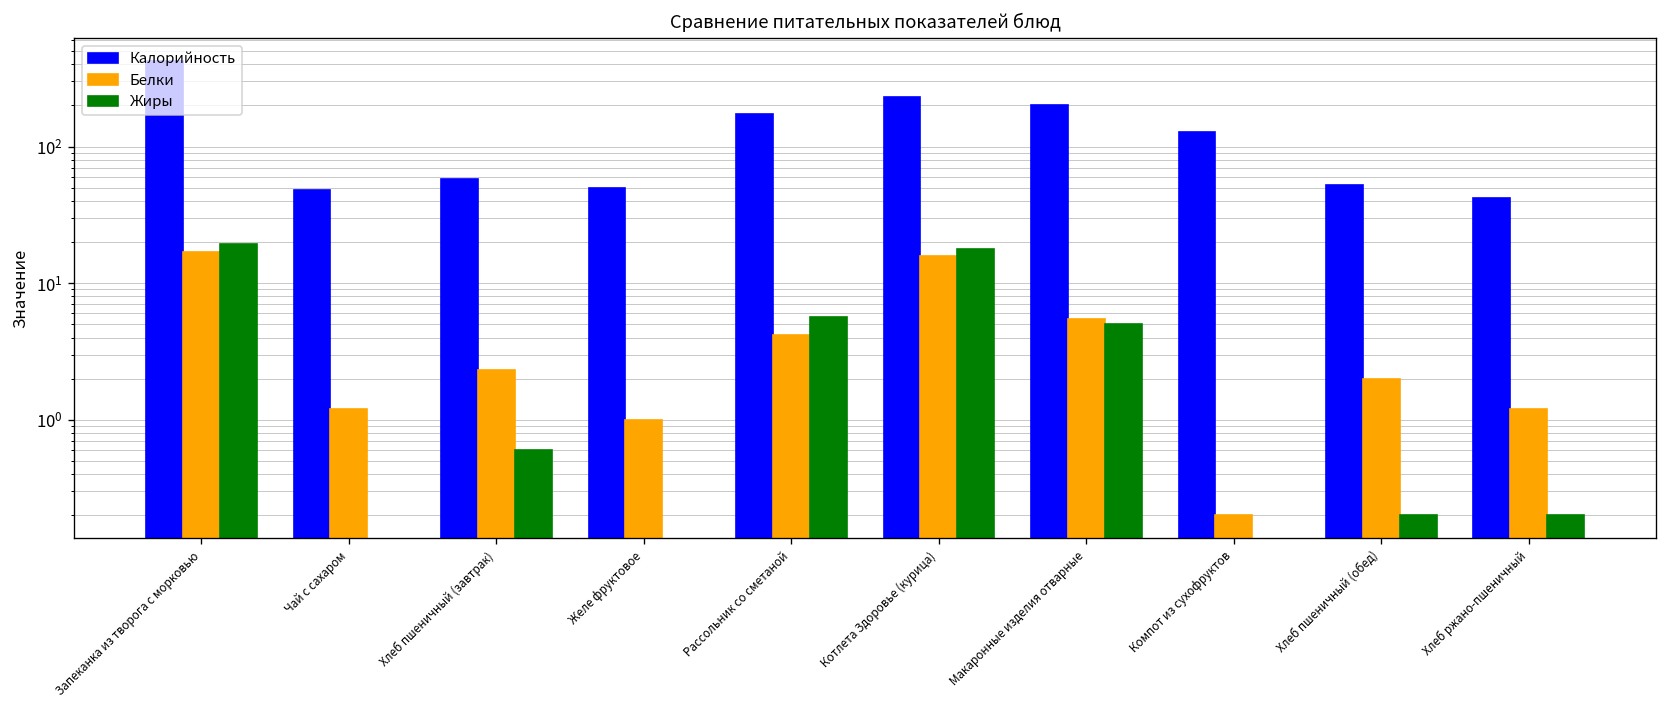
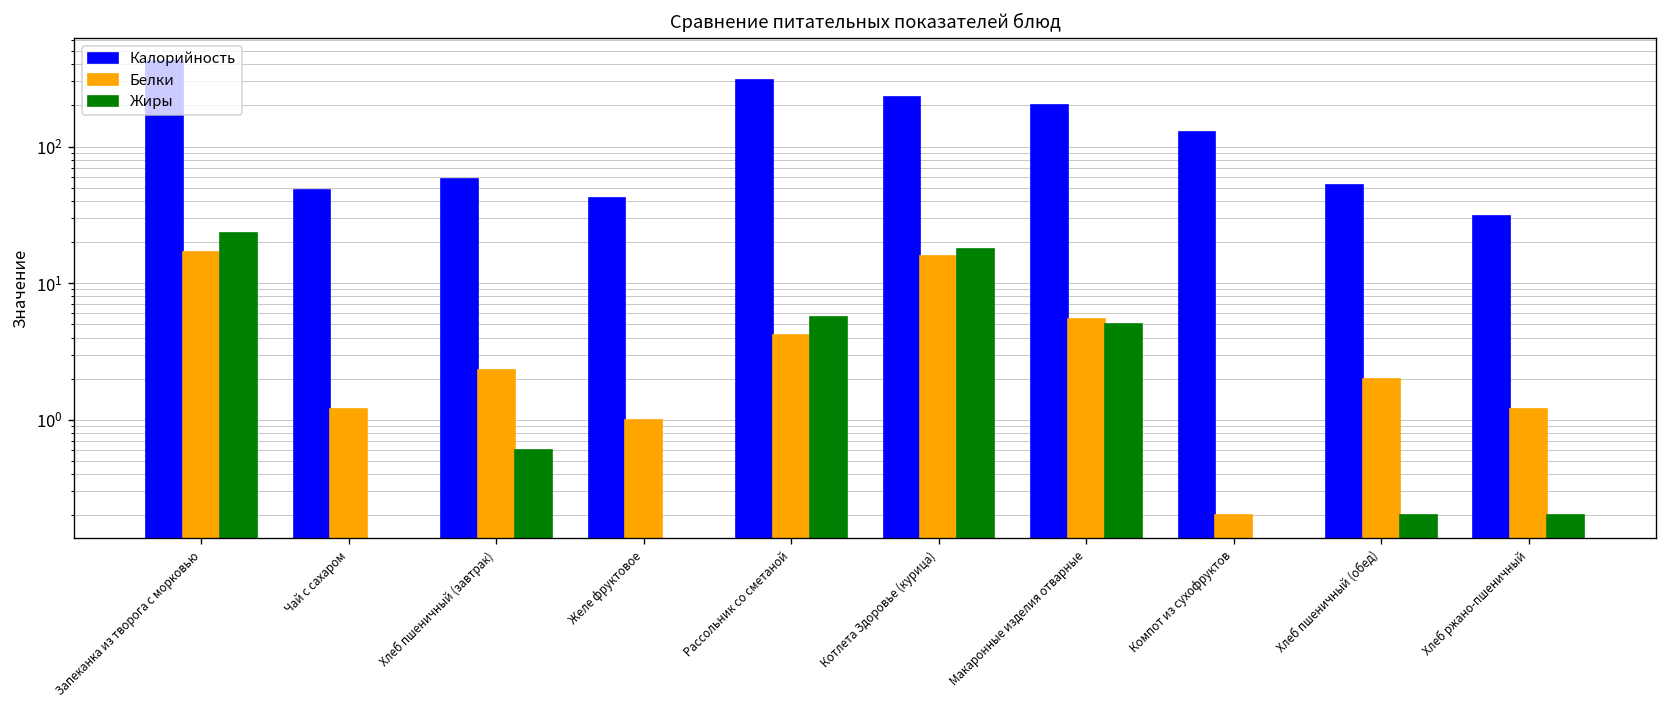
  {
    "Калорийность": {
      "Чай с сахаром": 48,
      "Хлеб пшеничный (завтрак)": 60,
-     "Желе фруктовое": 50,
-     "Рассольник со сметаной": 170,
+     "Желе фруктовое": 42,
+     "Рассольник со сметаной": 310,
      "Котлета Здоровье (курица)": 230,
      "Макаронные изделия отварные": 200,
      "Компот из сухофруктов": 130,
      "Хлеб пшеничный (обед)": 50,
-     "Хлеб ржано-пшеничный": 42
+     "Хлеб ржано-пшеничный": 31
    },
    "Белки": {
      "Запеканка из творога с морковью": 17,
      "Чай с сахаром": 1.2,
      "Хлеб пшеничный (завтрак)": 2.3,
      "Желе фруктовое": 1,
      "Рассольник со сметаной": 4,
      "Котлета Здоровье (курица)": 16,
      "Макаронные изделия отварные": 6,
      "Компот из сухофруктов": 0.20,
      "Хлеб пшеничный (обед)": 2,
      "Хлеб ржано-пшеничный": 1.2
    },
    "Жиры": {
-     "Запеканка из творога с морковью": 19,
+     "Запеканка из творога с морковью": 23,
      "Хлеб пшеничный (завтрак)": 0.6,
      "Рассольник со сметаной": 6,
      "Котлета Здоровье (курица)": 18,
      "Макаронные изделия отварные": 5,
      "Хлеб пшеничный (обед)": 0.20,
      "Хлеб ржано-пшеничный": 0.20
    }
  }
